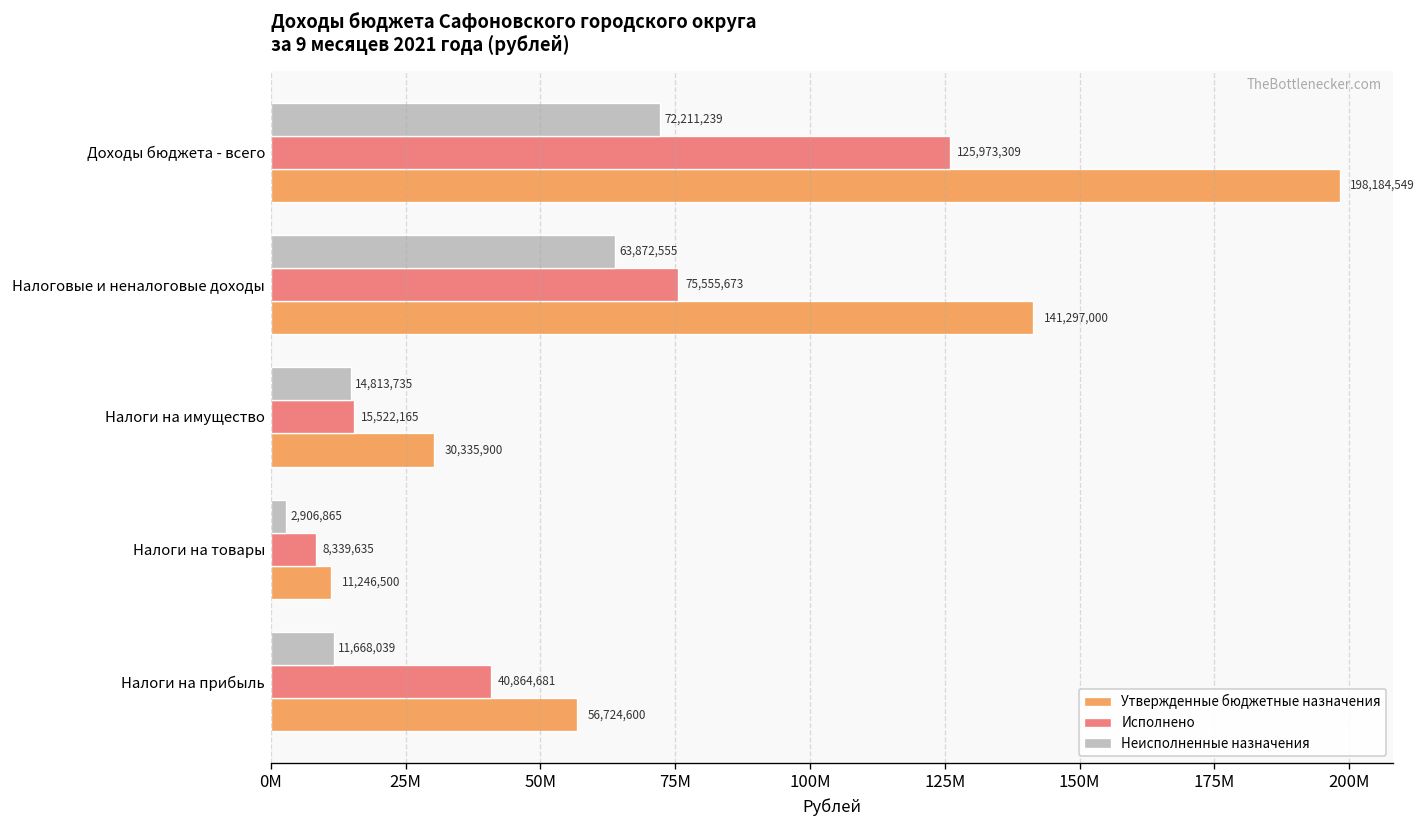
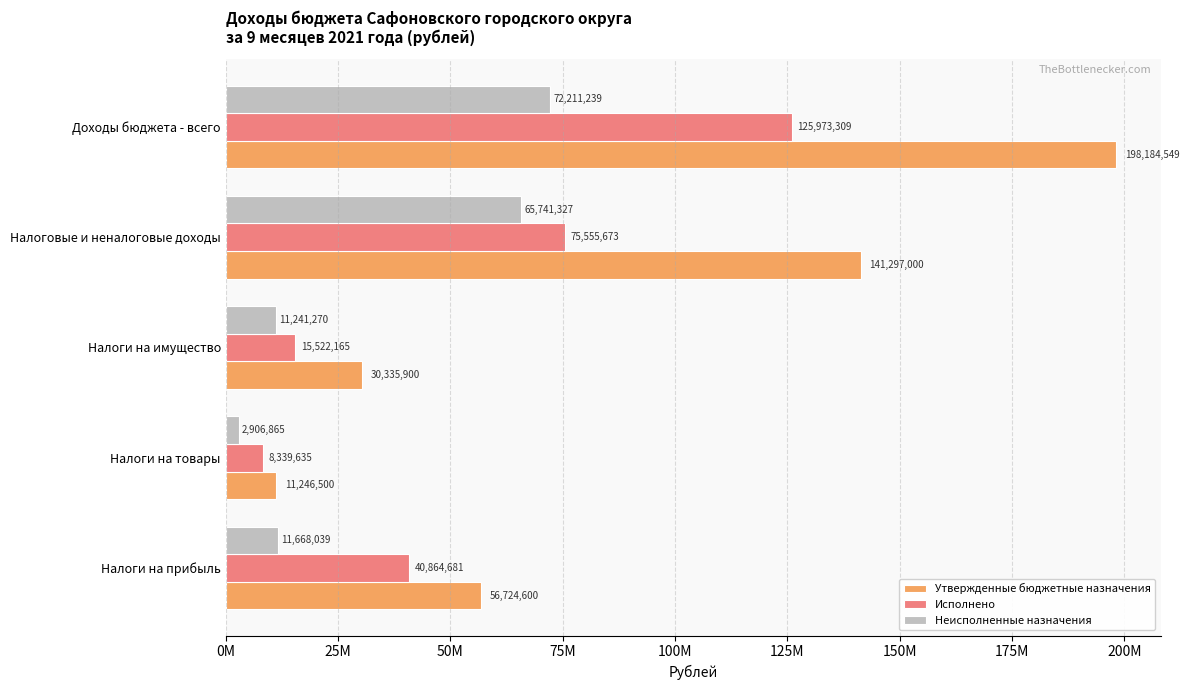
  {
    "Неисполненные назначения": {
      "Доходы бюджета - всего": "72,211,239",
-     "Налоговые и неналоговые доходы": "63,872,555",
-     "Налоги на имущество": "14,813,735",
+     "Налоговые и неналоговые доходы": "65,741,327",
+     "Налоги на имущество": "11,241,270",
      "Налоги на товары": "2,906,865",
      "Налоги на прибыль": "11,668,039"
    }
  }
